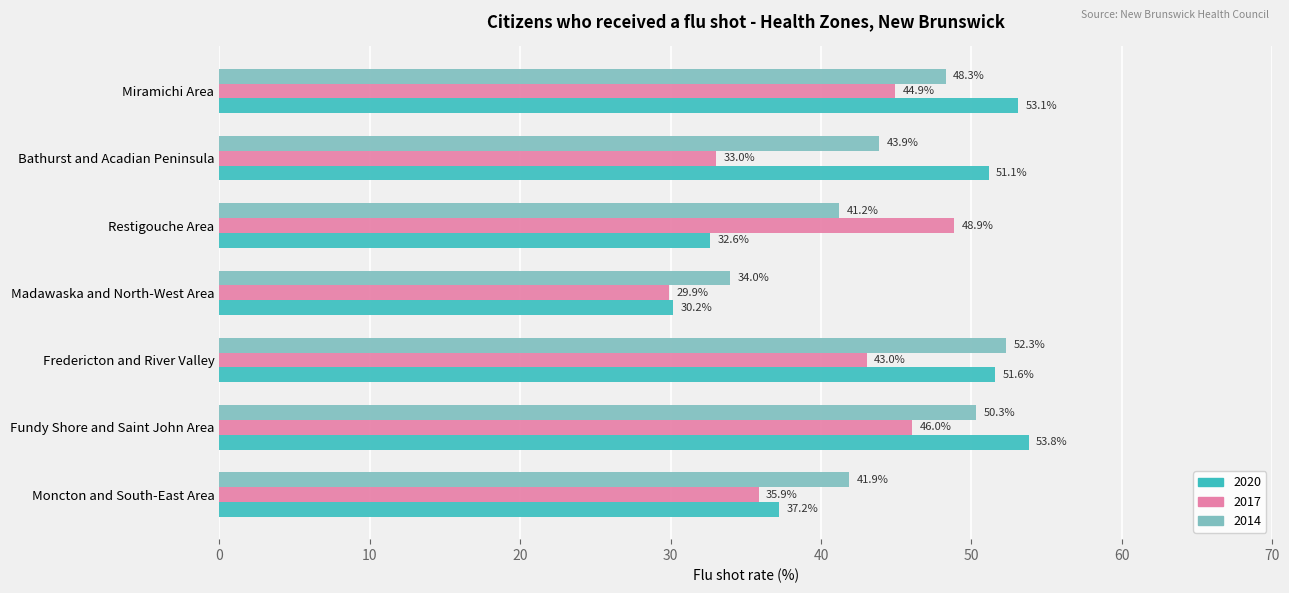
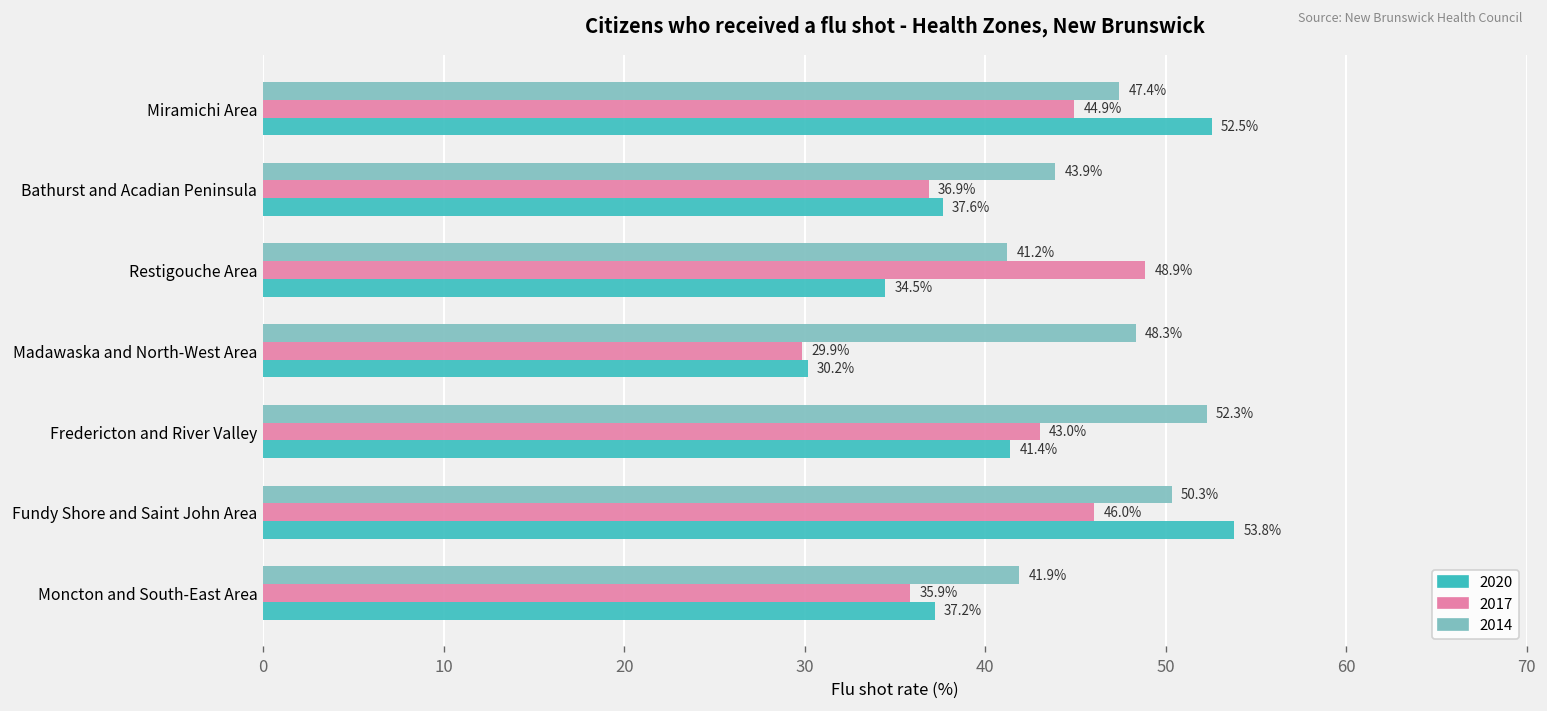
  {
    "2020": {
-     "Miramichi Area": "53.1%",
-     "Bathurst and Acadian Peninsula": "51.1%",
-     "Restigouche Area": "32.6%",
+     "Miramichi Area": "52.5%",
+     "Bathurst and Acadian Peninsula": "37.6%",
+     "Restigouche Area": "34.5%",
      "Madawaska and North-West Area": "30.2%",
-     "Fredericton and River Valley": "51.6%",
+     "Fredericton and River Valley": "41.4%",
      "Fundy Shore and Saint John Area": "53.8%",
      "Moncton and South-East Area": "37.2%"
    },
    "2017": {
      "Miramichi Area": "44.9%",
-     "Bathurst and Acadian Peninsula": "33.0%",
+     "Bathurst and Acadian Peninsula": "36.9%",
      "Restigouche Area": "48.9%",
      "Madawaska and North-West Area": "29.9%",
      "Fredericton and River Valley": "43.0%",
      "Fundy Shore and Saint John Area": "46.0%",
      "Moncton and South-East Area": "35.9%"
    },
    "2014": {
-     "Miramichi Area": "48.3%",
+     "Miramichi Area": "47.4%",
      "Bathurst and Acadian Peninsula": "43.9%",
      "Restigouche Area": "41.2%",
-     "Madawaska and North-West Area": "34.0%",
+     "Madawaska and North-West Area": "48.3%",
      "Fredericton and River Valley": "52.3%",
      "Fundy Shore and Saint John Area": "50.3%",
      "Moncton and South-East Area": "41.9%"
    }
  }
